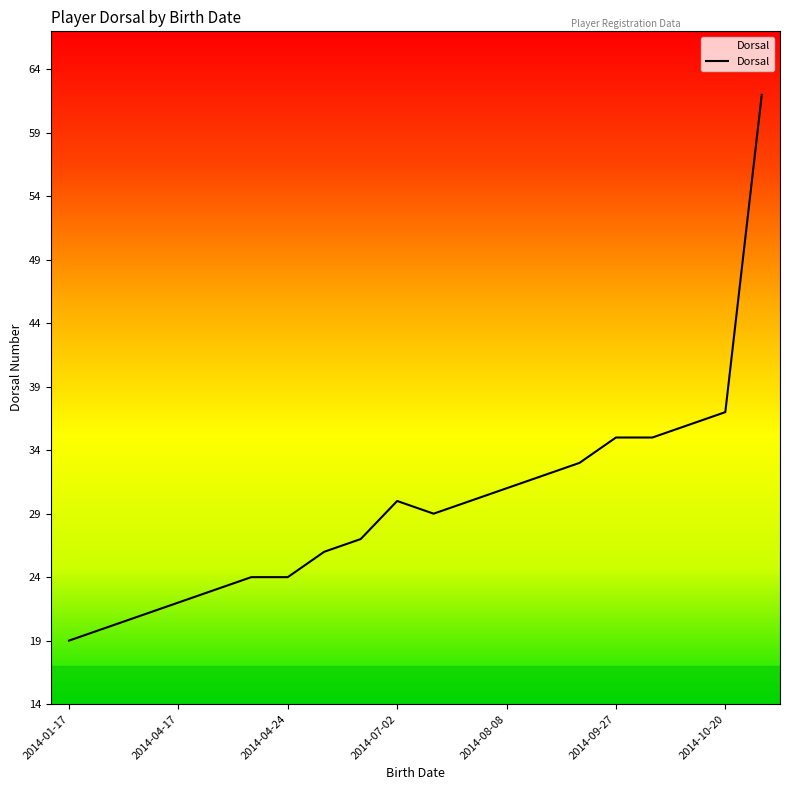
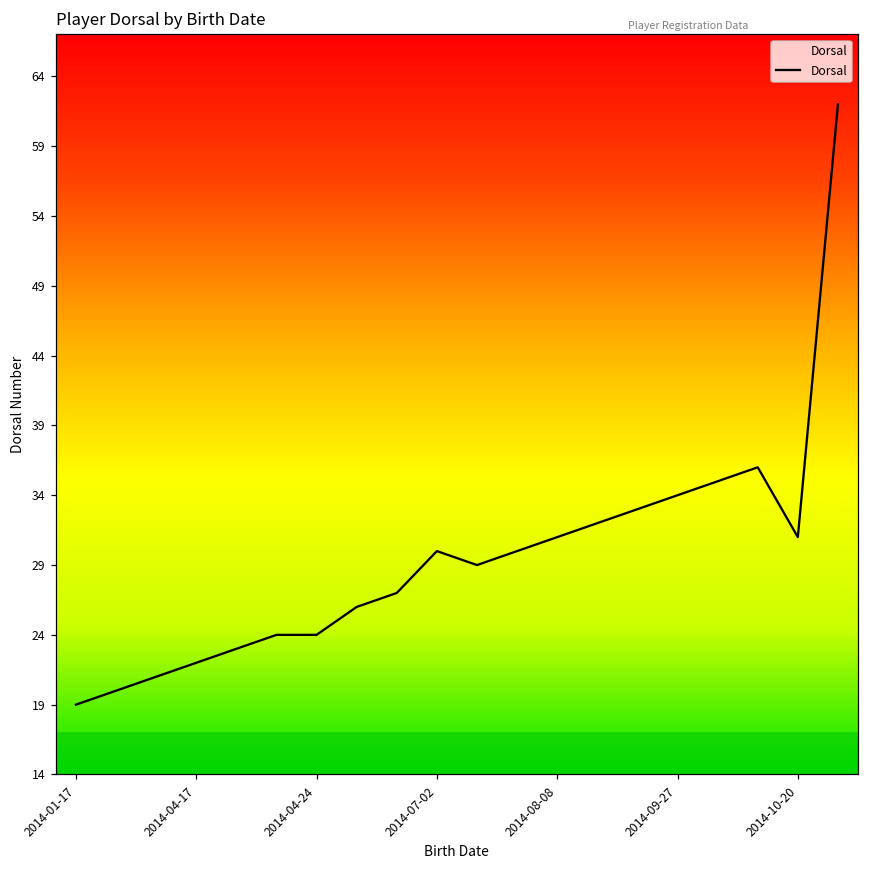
  {
    "2014-01-17": 19,
    "2014-04-17": 22,
    "2014-04-24": 24,
    "2014-07-02": 30,
    "2014-08-08": 31,
-   "2014-09-27": 35,
-   "2014-10-20": 37
+   "2014-09-27": 34,
+   "2014-10-20": 31
  }
